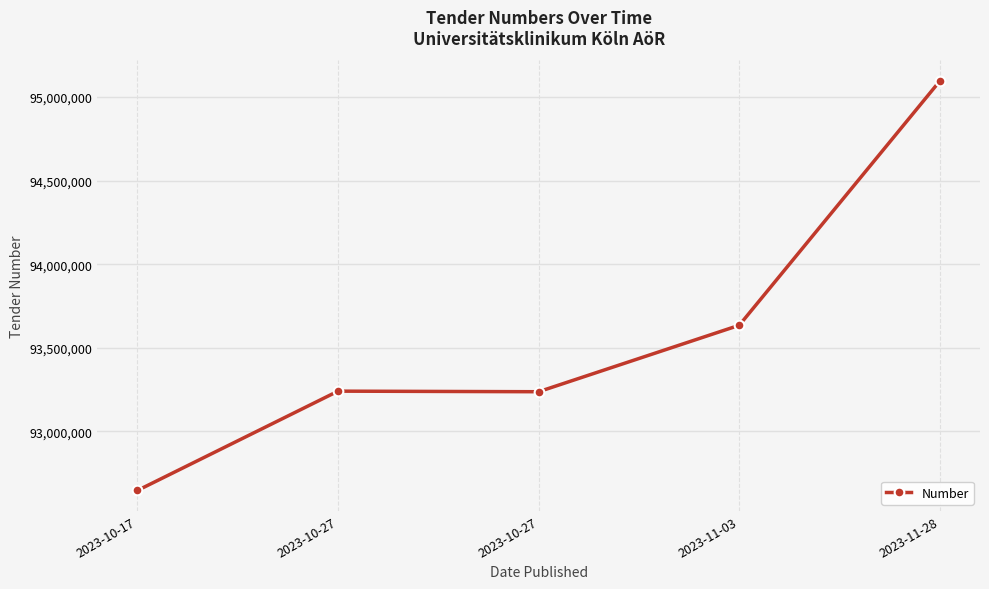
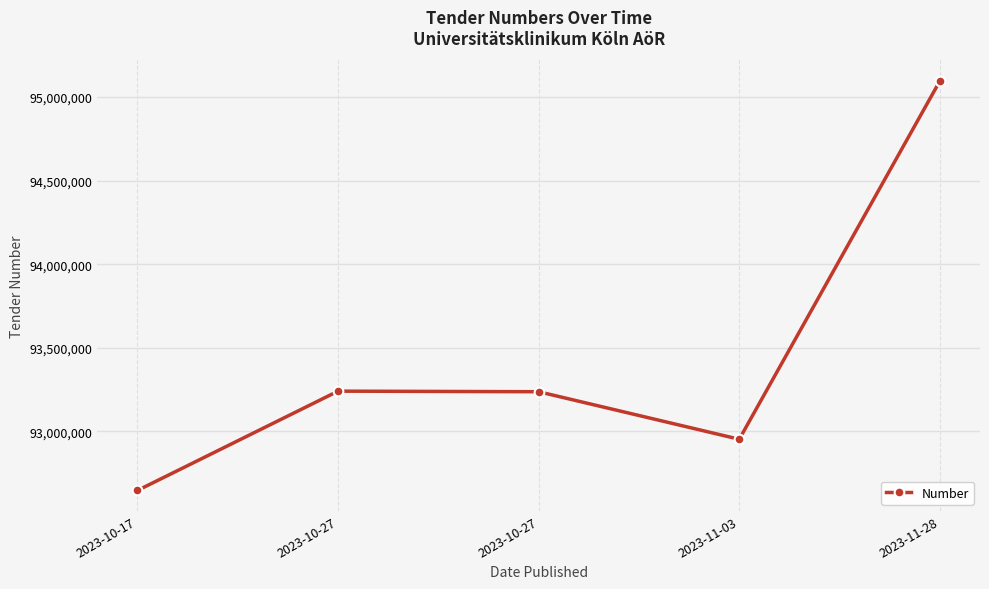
  {
    "2023-10-17": "92,650,000",
-   "2023-11-03": "93,630,000",
+   "2023-11-03": "92,950,000",
    "2023-11-28": "95,100,000"
  }
